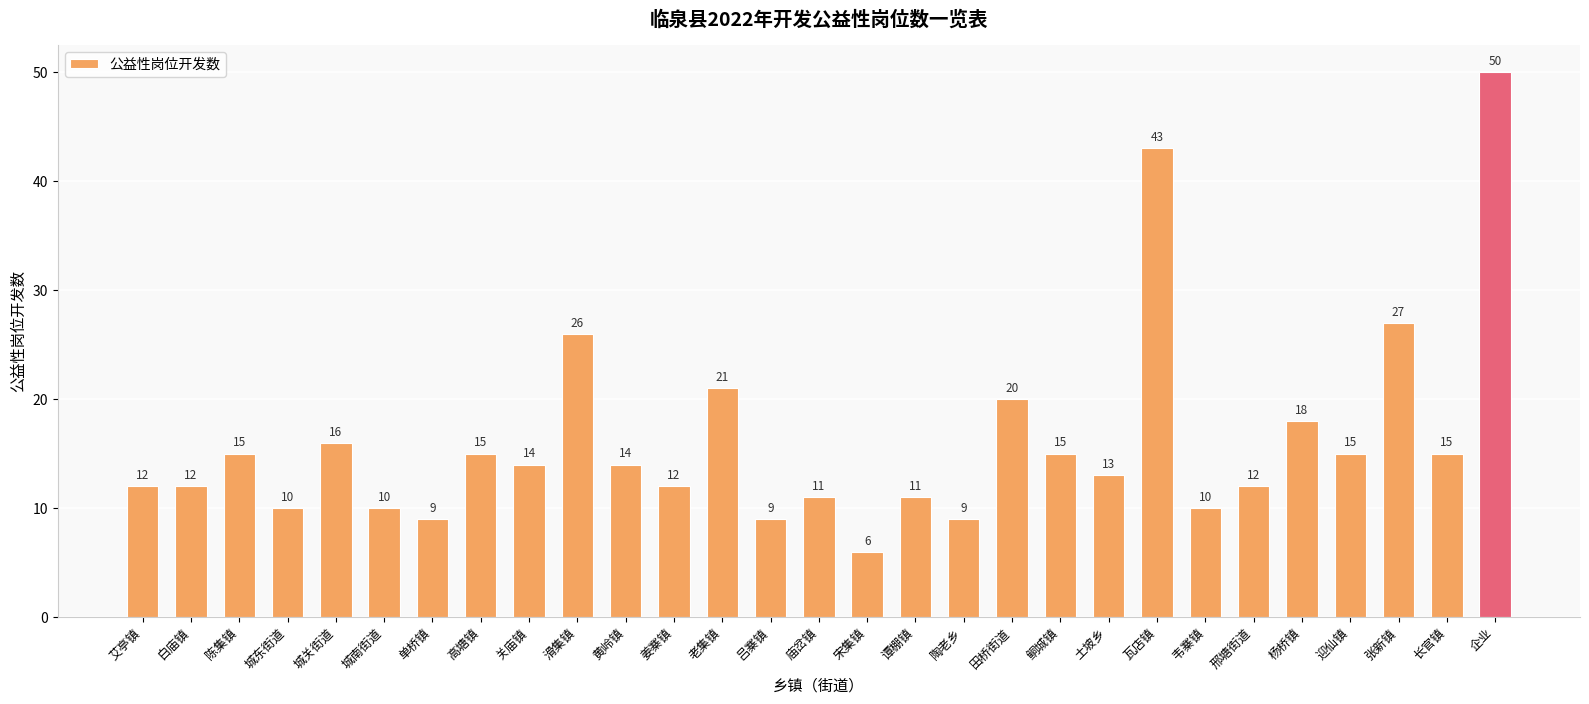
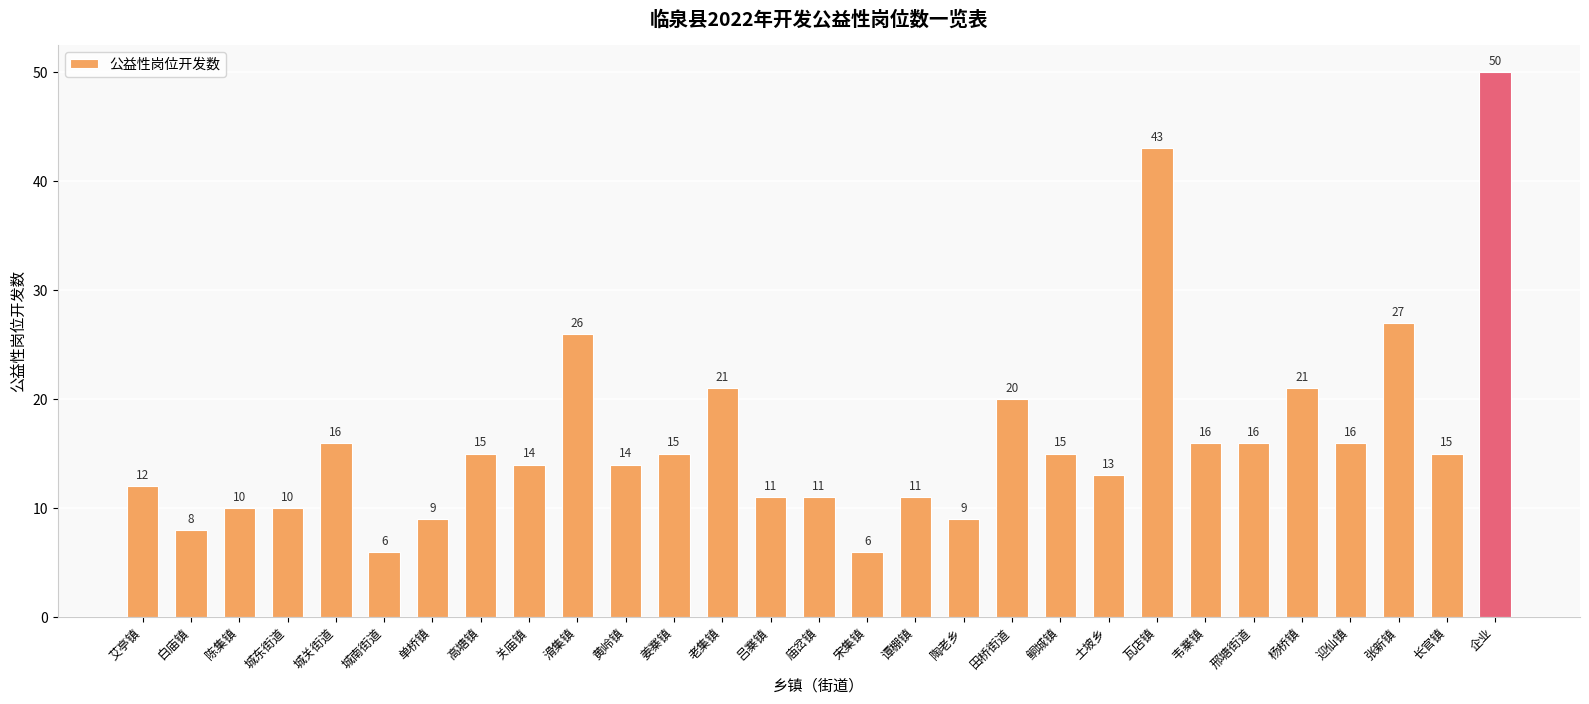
  {
    "艾亭镇": 12,
-   "白庙镇": 12,
-   "陈集镇": 15,
+   "白庙镇": 8,
+   "陈集镇": 10,
    "城东街道": 10,
    "城关街道": 16,
-   "城南街道": 10,
+   "城南街道": 6,
    "单桥镇": 9,
    "高塘镇": 15,
    "关庙镇": 14,
    "滑集镇": 26,
    "黄岭镇": 14,
-   "姜寨镇": 12,
+   "姜寨镇": 15,
    "老集镇": 21,
-   "吕寨镇": 9,
+   "吕寨镇": 11,
    "庙岔镇": 11,
    "宋集镇": 6,
    "谭棚镇": 11,
    "陶老乡": 9,
    "田桥街道": 20,
    "鲖城镇": 15,
    "土坡乡": 13,
    "瓦店镇": 43,
-   "韦寨镇": 10,
-   "邢塘街道": 12,
-   "杨桥镇": 18,
-   "迎仙镇": 15,
+   "韦寨镇": 16,
+   "邢塘街道": 16,
+   "杨桥镇": 21,
+   "迎仙镇": 16,
    "张新镇": 27,
    "长官镇": 15,
    "企业": 50
  }
